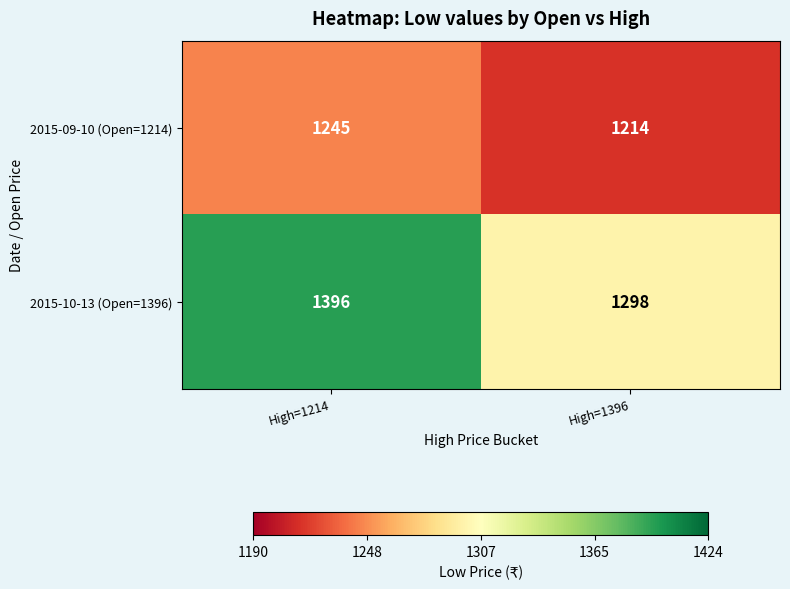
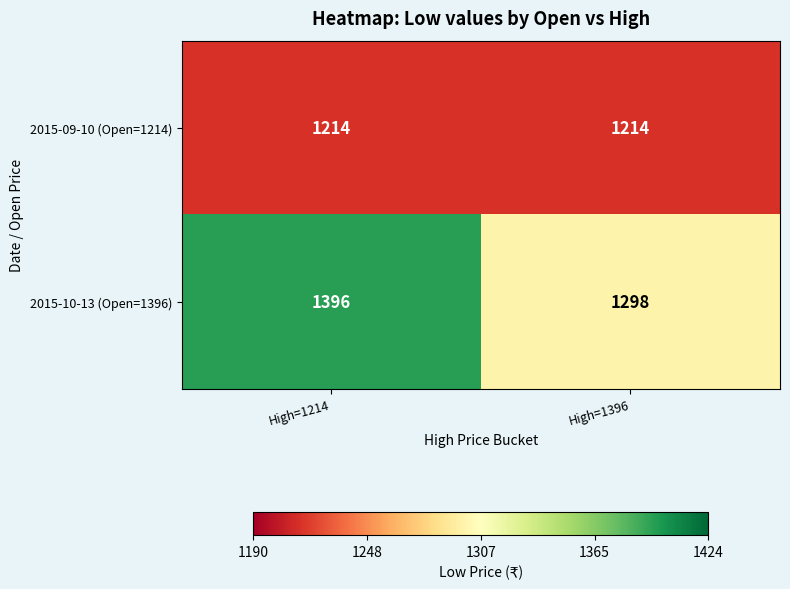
  {
    "2015-09-10 (Open=1214)": {
-     "High=1214": 1245,
+     "High=1214": 1214,
      "High=1396": 1214
    },
    "2015-10-13 (Open=1396)": {
      "High=1214": 1396,
      "High=1396": 1298
    }
  }
